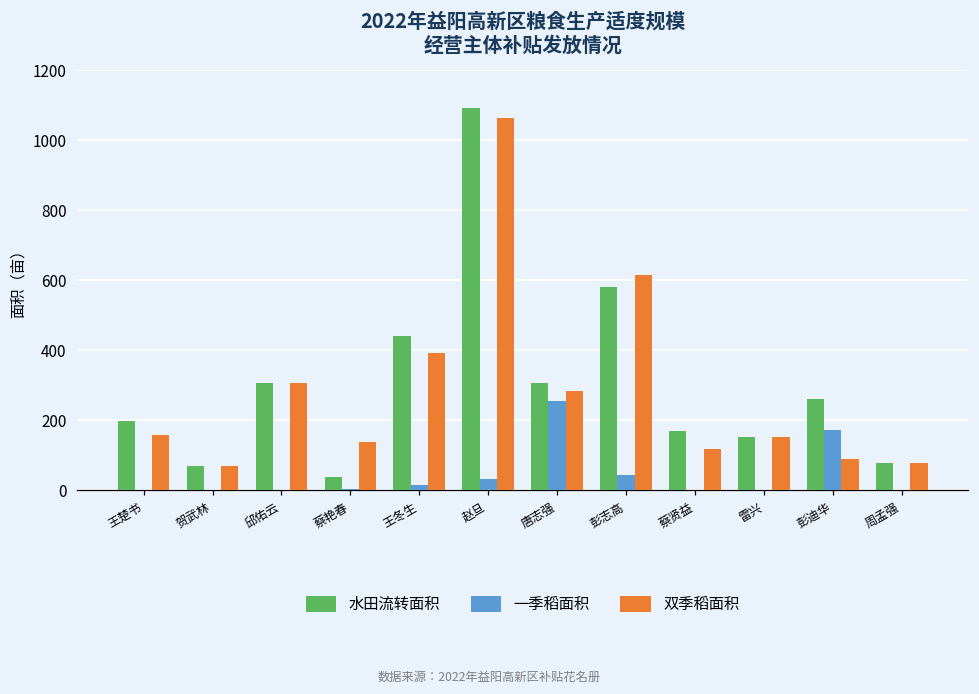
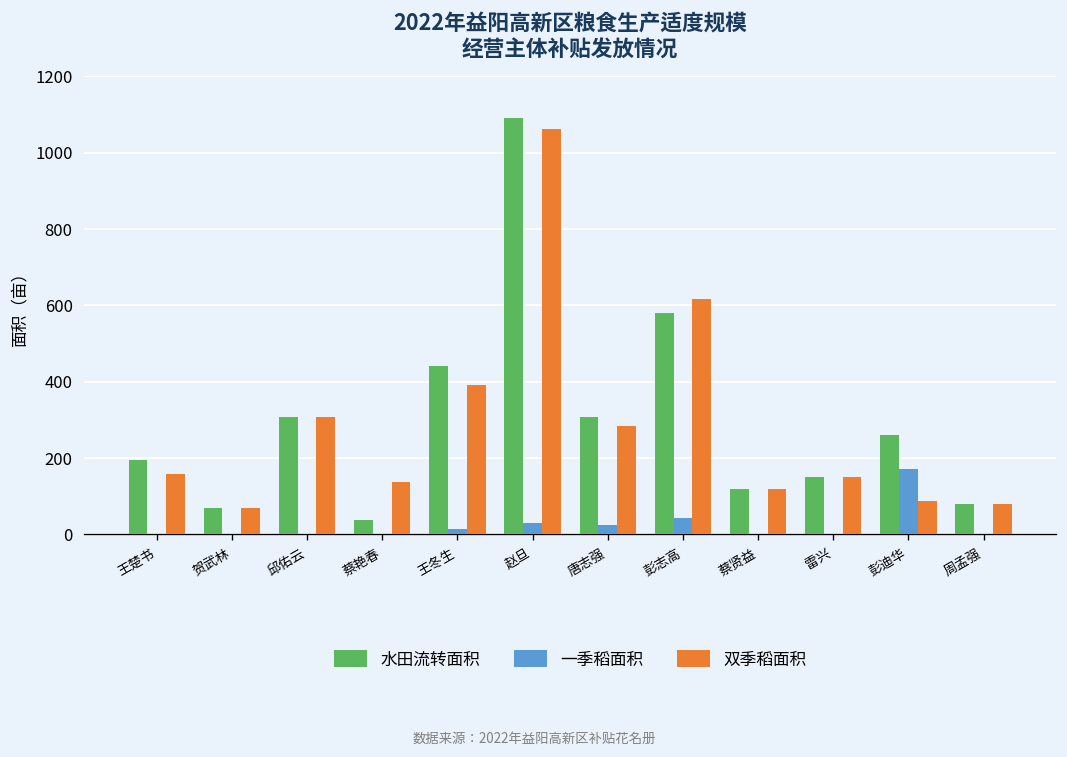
  {
    "水田流转面积": {
      "王楚书": 200,
      "贺武林": 70,
      "邱佑云": 310,
      "蔡艳春": 40,
      "王冬生": 440,
      "赵旦": 1090,
      "唐志强": 310,
      "彭志高": 580,
-     "蔡贤益": 170,
+     "蔡贤益": 120,
      "雷兴": 150,
      "彭迪华": 260,
      "周孟强": 80
    },
    "一季稻面积": {
      "王楚书": 0,
      "贺武林": 0,
      "邱佑云": 0,
      "王冬生": 20,
      "赵旦": 30,
-     "唐志强": 260,
+     "唐志强": 20,
      "彭志高": 40,
      "蔡贤益": 0,
      "雷兴": 0,
      "彭迪华": 170,
      "周孟强": 0
    },
    "双季稻面积": {
      "王楚书": 160,
      "贺武林": 70,
      "邱佑云": 310,
      "蔡艳春": 140,
      "王冬生": 390,
      "赵旦": 1060,
      "唐志强": 280,
      "彭志高": 620,
      "蔡贤益": 120,
      "雷兴": 150,
      "彭迪华": 90,
      "周孟强": 80
    }
  }
